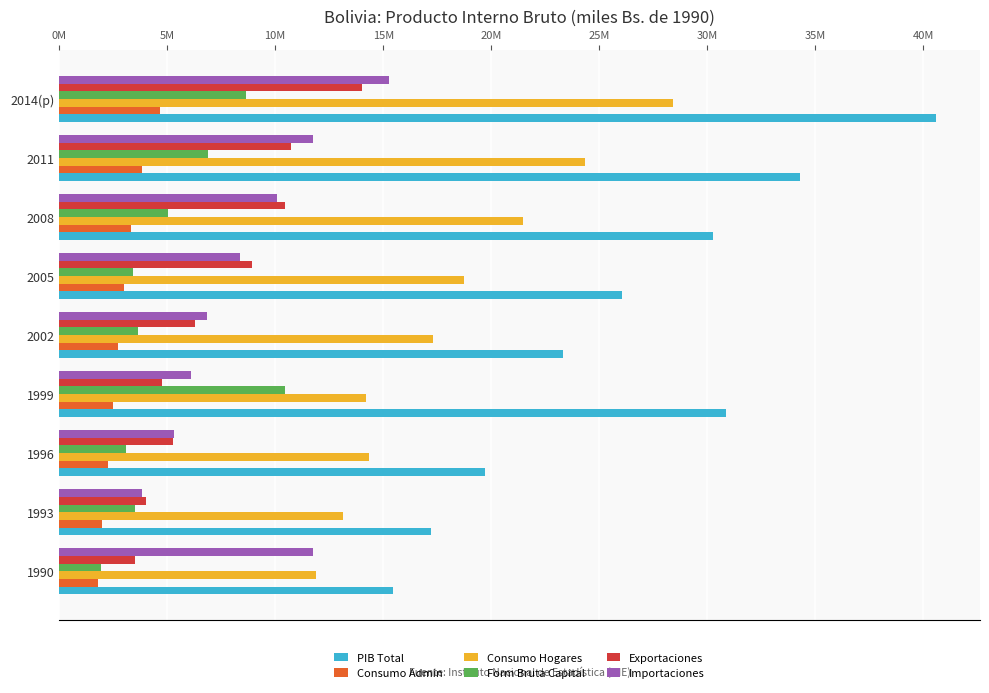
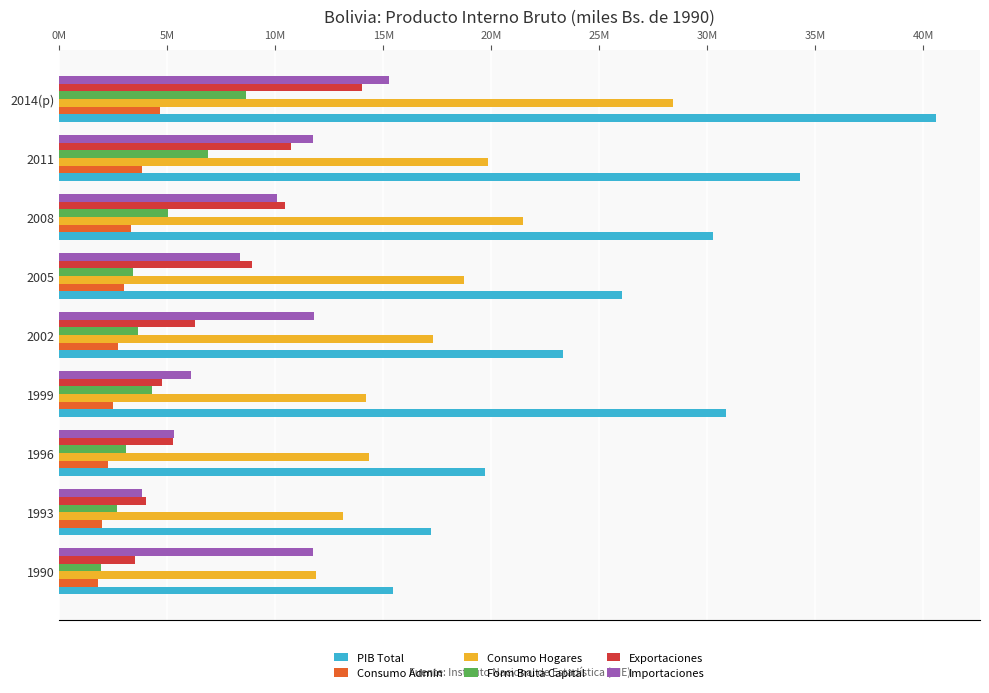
  {
    "PIB Total": {
      "2014(p)": 40600000,
      "2011": 34300000,
      "2008": 30300000,
      "2005": 26000000,
      "2002": 23300000,
      "1999": 30900000,
      "1996": 19700000,
      "1993": 17200000,
      "1990": 15400000
    },
    "Consumo Hogares": {
      "2014(p)": 28400000,
-     "2011": 24300000,
+     "2011": 19900000,
      "2008": 21400000,
      "2005": 18800000,
      "2002": 17300000,
      "1999": 14200000,
      "1996": 14400000,
      "1993": 13100000,
      "1990": 11900000
    },
    "Form Bruta Capital": {
      "2014(p)": 8600000,
      "2011": 6900000,
      "2008": 5000000,
      "2005": 3400000,
      "2002": 3700000,
-     "1999": 10500000,
+     "1999": 4300000,
      "1996": 3100000,
-     "1993": 3500000,
+     "1993": 2700000,
      "1990": 1900000
    },
    "Importaciones": {
      "2014(p)": 15200000,
      "2011": 11700000,
      "2008": 10100000,
      "2005": 8400000,
-     "2002": 6900000,
+     "2002": 11800000,
      "1999": 6100000,
      "1996": 5300000,
      "1993": 3800000,
      "1990": 11700000
    }
  }
